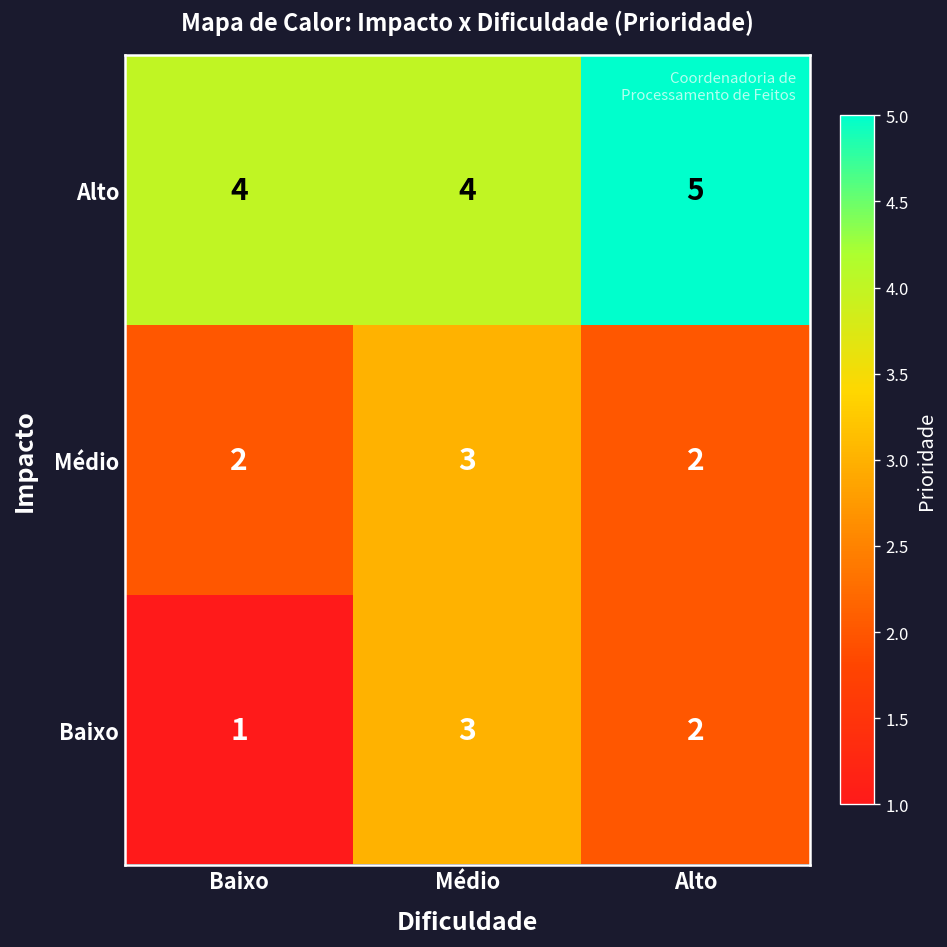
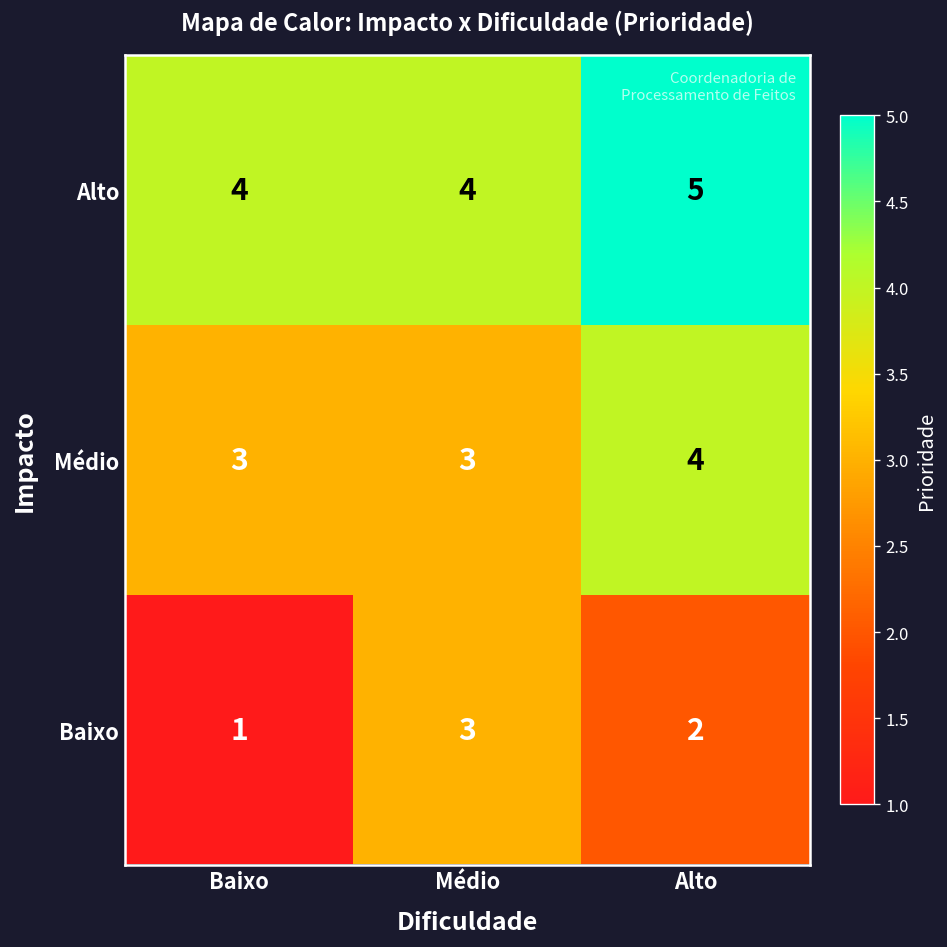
  {
    "Alto": {
      "Baixo": 4,
      "Médio": 4
    },
    "Médio": {
-     "Baixo": 2,
+     "Baixo": 3,
      "Médio": 3,
-     "Alto": 2
+     "Alto": 4
    },
    "Baixo": {
      "Baixo": 1,
      "Médio": 3,
      "Alto": 2
    }
  }
